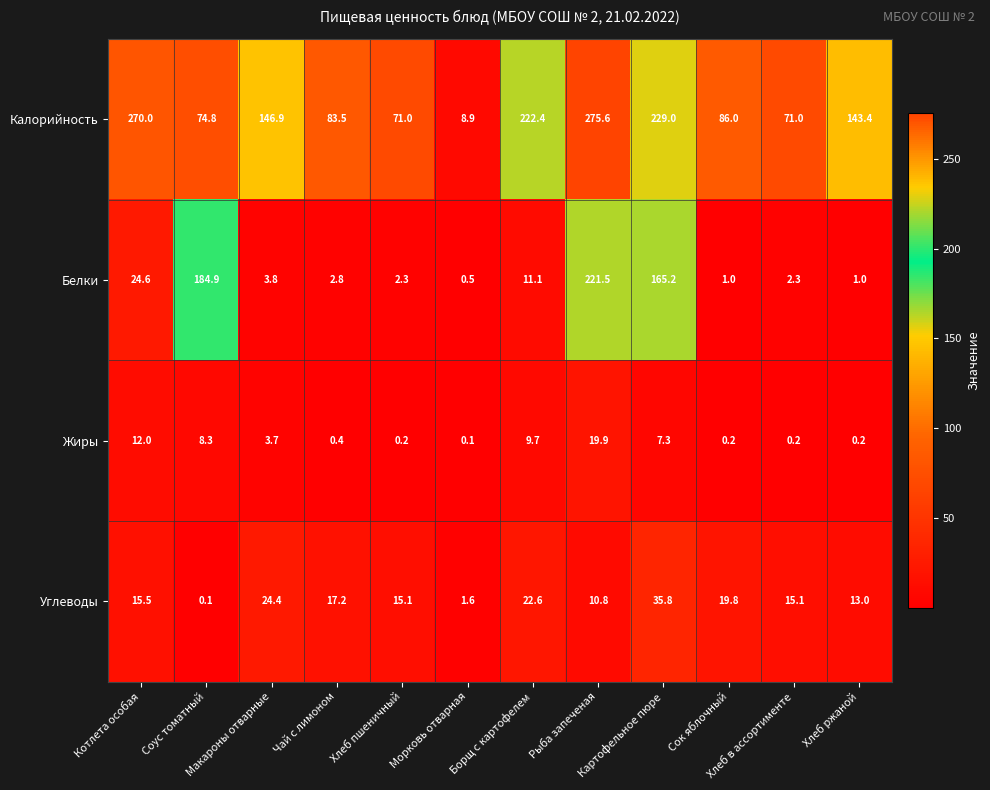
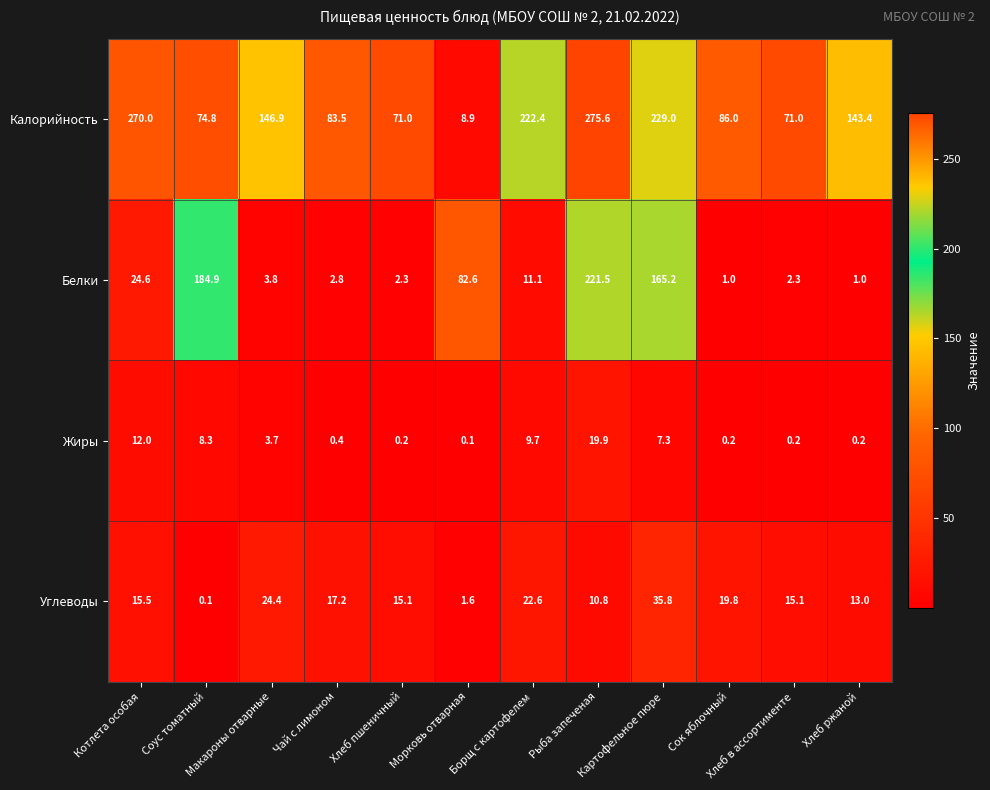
  {
    "Калорийность": {
      "Котлета особая": 270.0,
      "Соус томатный": 74.8,
      "Макароны отварные": 146.9,
      "Чай с лимоном": 83.5,
      "Хлеб пшеничный": 71.0,
      "Морковь отварная": 8.9,
      "Борщ с картофелем": 222.4,
      "Рыба запеченая": 275.6,
      "Картофельное пюре": 229.0,
      "Сок яблочный": 86.0,
      "Хлеб в ассортименте": 71.0,
      "Хлеб ржаной": 143.4
    },
    "Белки": {
      "Котлета особая": 24.6,
      "Соус томатный": 184.9,
      "Макароны отварные": 3.8,
      "Чай с лимоном": 2.8,
      "Хлеб пшеничный": 2.3,
-     "Морковь отварная": 0.5,
+     "Морковь отварная": 82.6,
      "Борщ с картофелем": 11.1,
      "Рыба запеченая": 221.5,
      "Картофельное пюре": 165.2,
      "Сок яблочный": 1.0,
      "Хлеб в ассортименте": 2.3,
      "Хлеб ржаной": 1.0
    },
    "Жиры": {
      "Котлета особая": 12.0,
      "Соус томатный": 8.3,
      "Макароны отварные": 3.7,
      "Чай с лимоном": 0.4,
      "Хлеб пшеничный": 0.2,
      "Морковь отварная": 0.1,
      "Борщ с картофелем": 9.7,
      "Рыба запеченая": 19.9,
      "Картофельное пюре": 7.3,
      "Сок яблочный": 0.2,
      "Хлеб в ассортименте": 0.2,
      "Хлеб ржаной": 0.2
    },
    "Углеводы": {
      "Котлета особая": 15.5,
      "Соус томатный": 0.1,
      "Макароны отварные": 24.4,
      "Чай с лимоном": 17.2,
      "Хлеб пшеничный": 15.1,
      "Морковь отварная": 1.6,
      "Борщ с картофелем": 22.6,
      "Рыба запеченая": 10.8,
      "Картофельное пюре": 35.8,
      "Сок яблочный": 19.8,
      "Хлеб в ассортименте": 15.1,
      "Хлеб ржаной": 13.0
    }
  }
